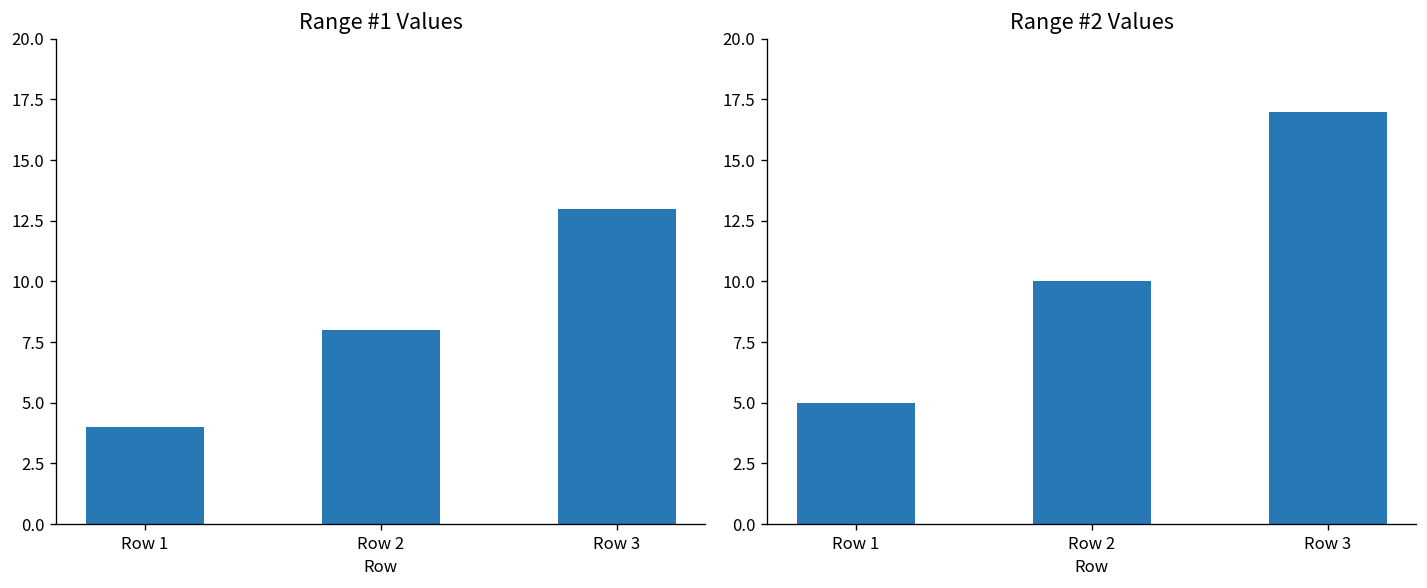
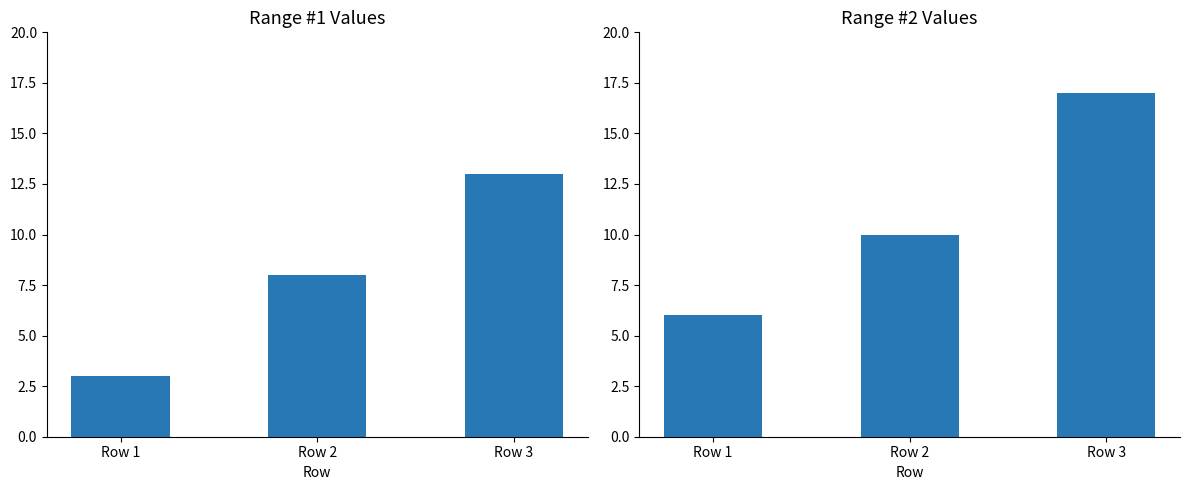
  {
    "Range #1 Values": {
-     "Row 1": 4,
+     "Row 1": 3,
      "Row 2": 8,
      "Row 3": 13
    },
    "Range #2 Values": {
-     "Row 1": 5,
+     "Row 1": 6,
      "Row 2": 10,
      "Row 3": 17
    }
  }
